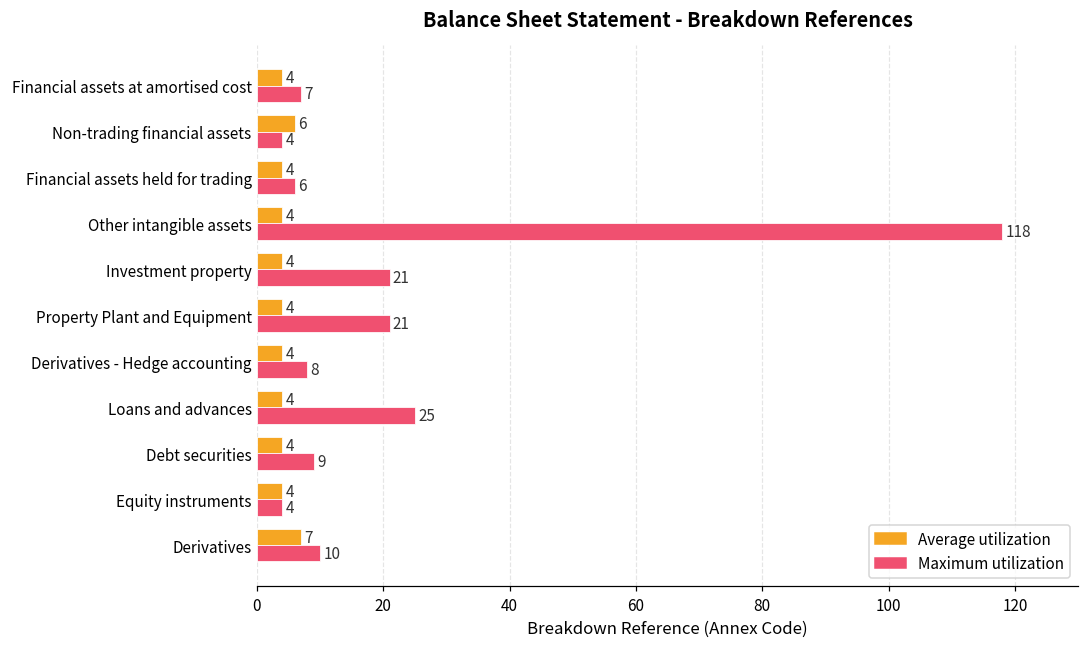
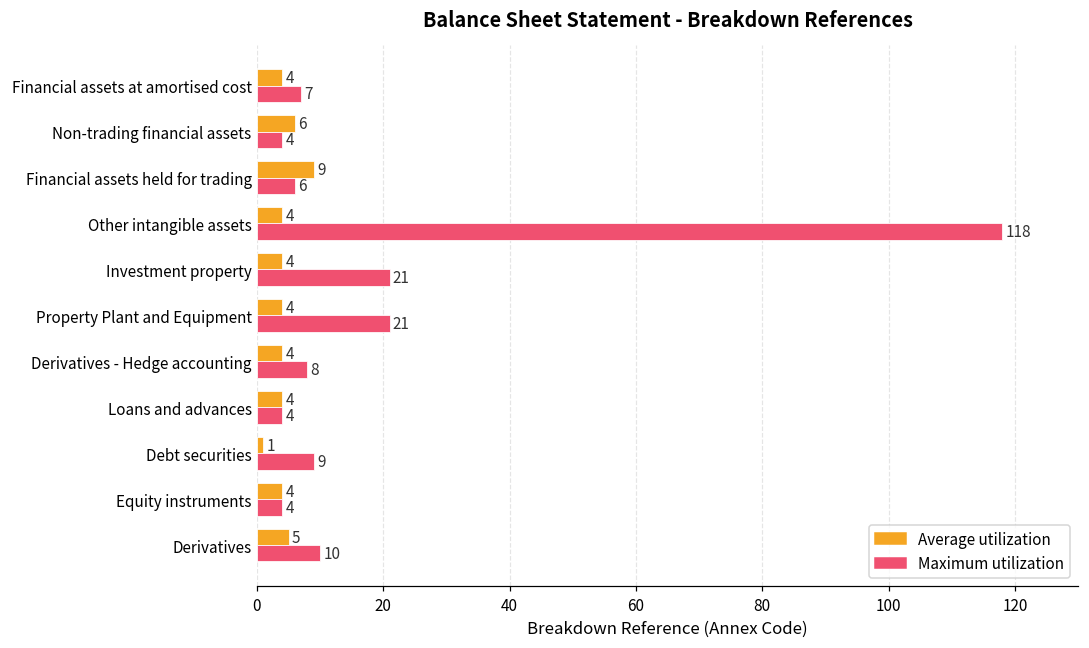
  {
    "Average utilization": {
      "Financial assets at amortised cost": 4,
      "Non-trading financial assets": 6,
-     "Financial assets held for trading": 4,
+     "Financial assets held for trading": 9,
      "Other intangible assets": 4,
      "Investment property": 4,
      "Property Plant and Equipment": 4,
      "Derivatives - Hedge accounting": 4,
      "Loans and advances": 4,
-     "Debt securities": 4,
+     "Debt securities": 1,
      "Equity instruments": 4,
-     "Derivatives": 7
+     "Derivatives": 5
    },
    "Maximum utilization": {
      "Financial assets at amortised cost": 7,
      "Non-trading financial assets": 4,
      "Financial assets held for trading": 6,
      "Other intangible assets": 118,
      "Investment property": 21,
      "Property Plant and Equipment": 21,
      "Derivatives - Hedge accounting": 8,
-     "Loans and advances": 25,
+     "Loans and advances": 4,
      "Debt securities": 9,
      "Equity instruments": 4,
      "Derivatives": 10
    }
  }
